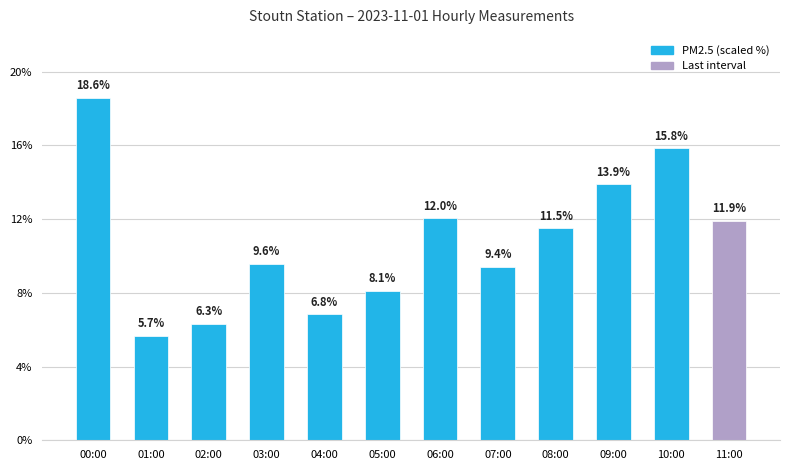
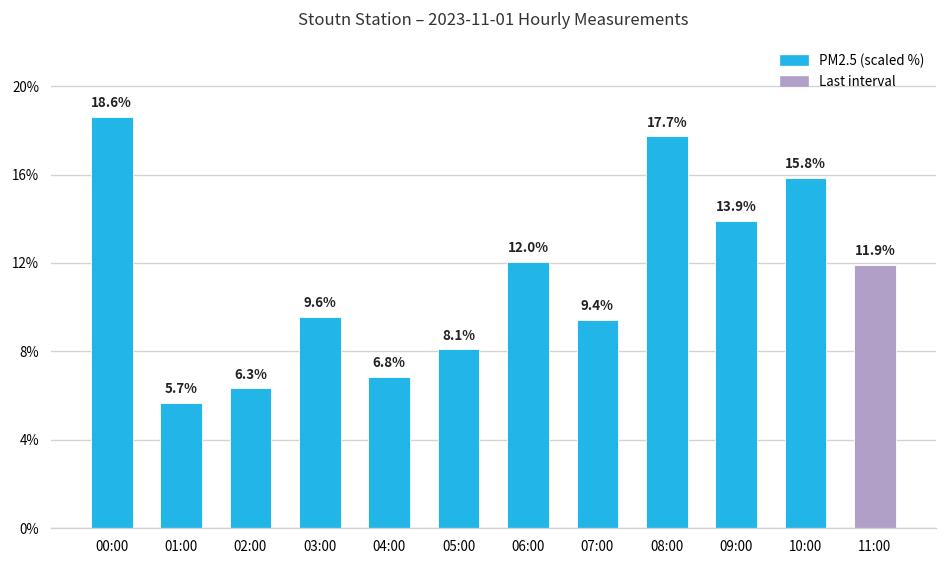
  {
    "00:00": "18.6%",
    "01:00": "5.7%",
    "02:00": "6.3%",
    "03:00": "9.6%",
    "04:00": "6.8%",
    "05:00": "8.1%",
    "06:00": "12.0%",
    "07:00": "9.4%",
-   "08:00": "11.5%",
+   "08:00": "17.7%",
    "09:00": "13.9%",
    "10:00": "15.8%",
    "11:00": "11.9%"
  }
